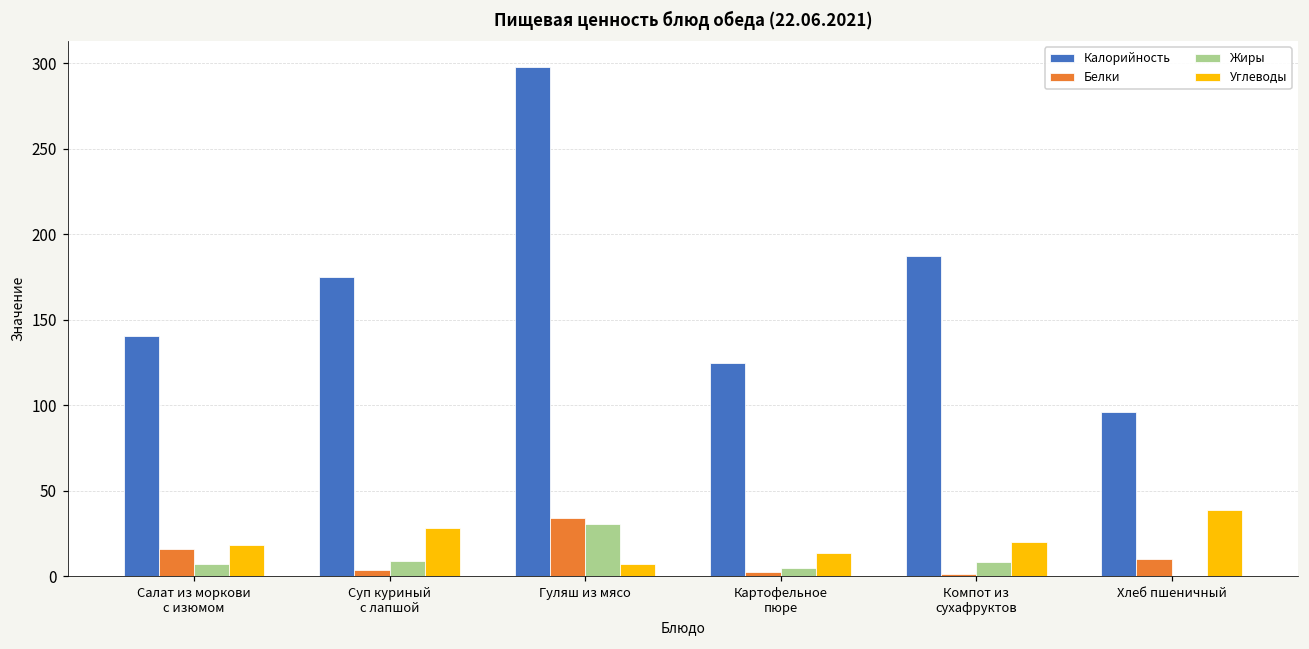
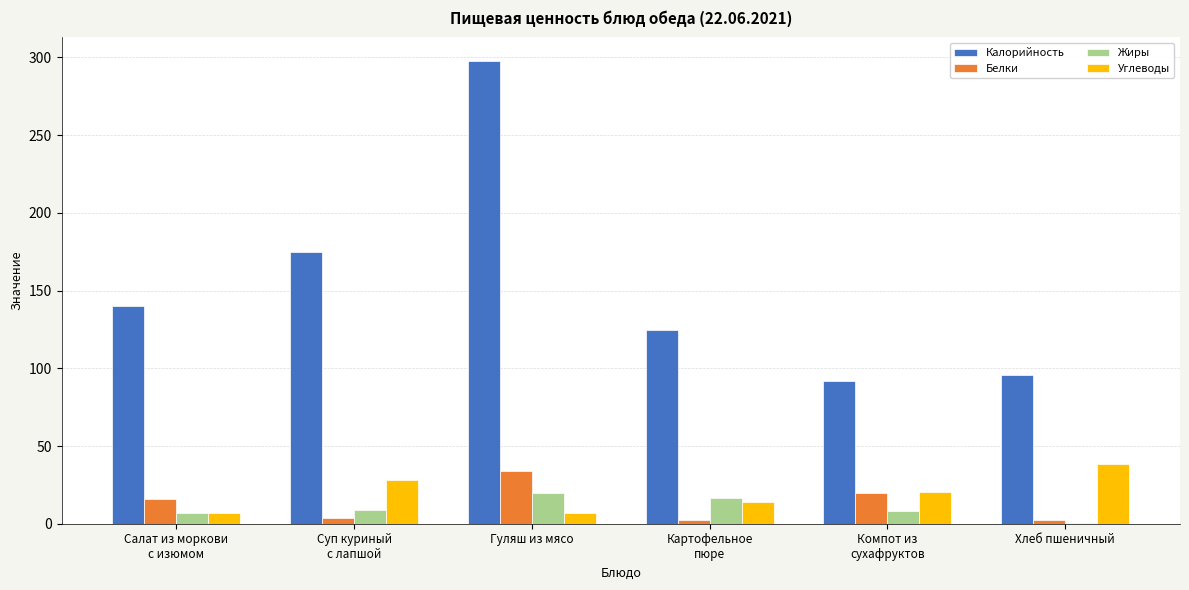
  {
    "Калорийность": {
      "Салат из моркови с изюмом": 140,
      "Суп куриный с лапшой": 175,
      "Гуляш из мясо": 298,
      "Картофельное пюре": 124,
-     "Компот из сухафруктов": 187,
+     "Компот из сухафруктов": 92,
      "Хлеб пшеничный": 96
    },
    "Белки": {
      "Салат из моркови с изюмом": 16,
      "Суп куриный с лапшой": 4,
      "Гуляш из мясо": 34,
      "Картофельное пюре": 2,
-     "Компот из сухафруктов": 1,
-     "Хлеб пшеничный": 10
+     "Компот из сухафруктов": 20,
+     "Хлеб пшеничный": 3
    },
    "Жиры": {
      "Салат из моркови с изюмом": 7,
      "Суп куриный с лапшой": 9,
-     "Гуляш из мясо": 30,
-     "Картофельное пюре": 5,
+     "Гуляш из мясо": 20,
+     "Картофельное пюре": 16,
      "Компот из сухафруктов": 8
    },
    "Углеводы": {
-     "Салат из моркови с изюмом": 18,
+     "Салат из моркови с изюмом": 7,
      "Суп куриный с лапшой": 28,
      "Гуляш из мясо": 7,
      "Картофельное пюре": 14,
      "Компот из сухафруктов": 20,
      "Хлеб пшеничный": 39
    }
  }
